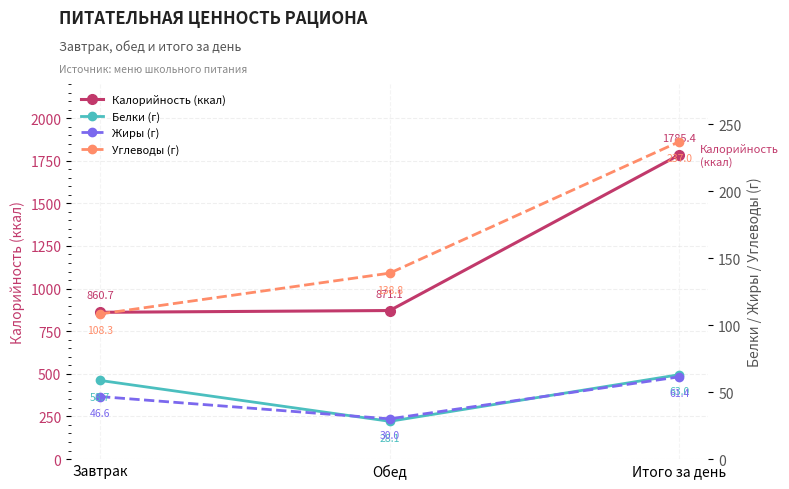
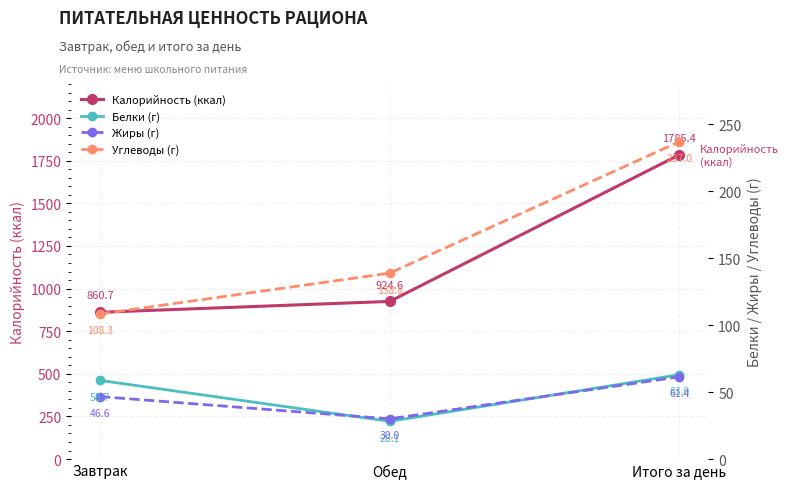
  {
    "Калорийность (ккал)": {
      "Завтрак": 860.7,
-     "Обед": 871.1
+     "Обед": 924.6
    },
    "Жиры (г)": {
      "Завтрак": 46.6
    },
    "Углеводы (г)": {
      "Завтрак": 108.3
    }
  }
